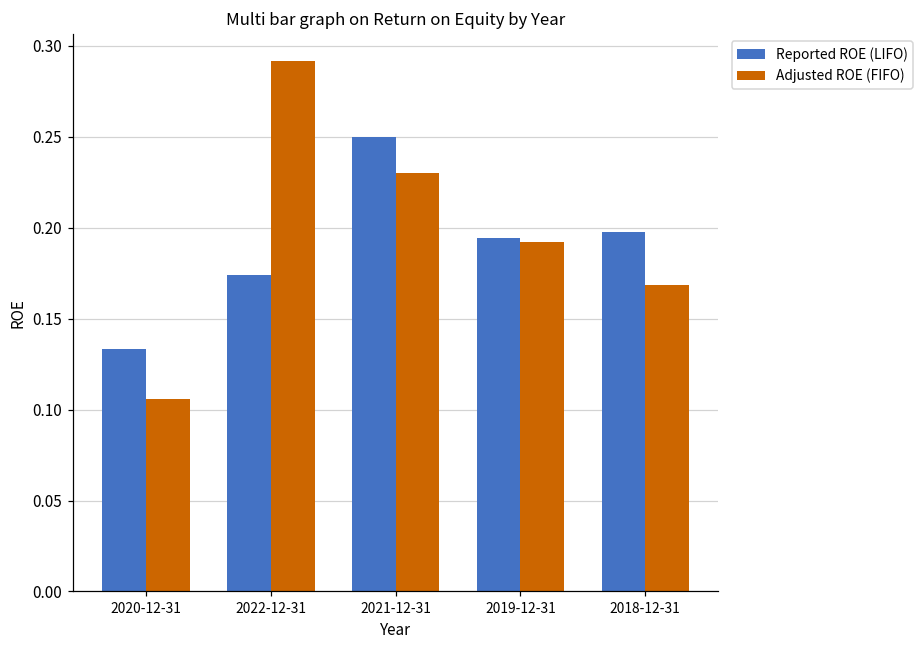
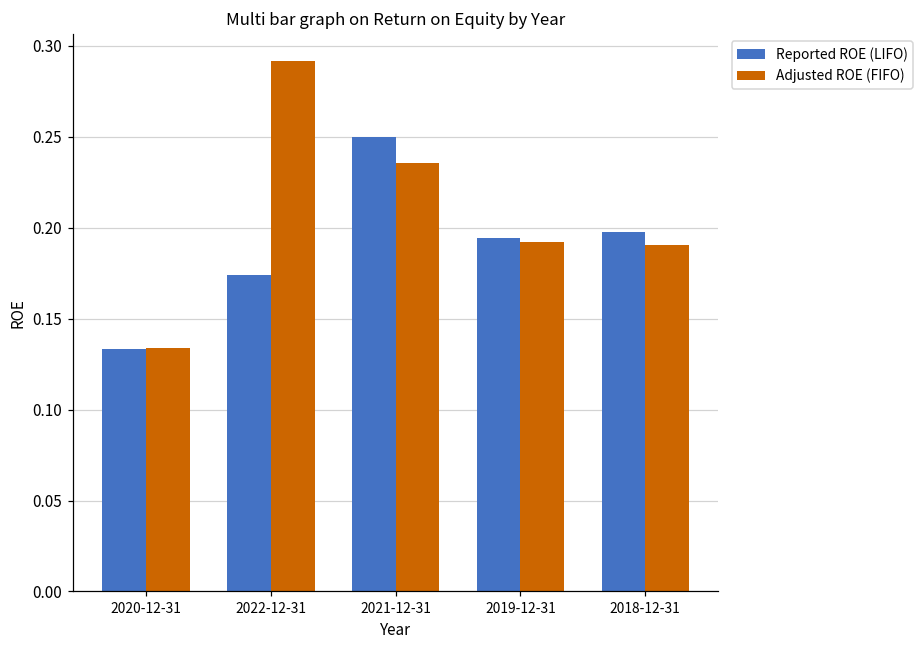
  {
    "Reported ROE (LIFO)": {
      "2020-12-31": 0.133,
      "2022-12-31": 0.174,
      "2021-12-31": 0.250,
      "2019-12-31": 0.194,
      "2018-12-31": 0.198
    },
    "Adjusted ROE (FIFO)": {
-     "2020-12-31": 0.106,
+     "2020-12-31": 0.134,
      "2022-12-31": 0.292,
-     "2021-12-31": 0.230,
+     "2021-12-31": 0.236,
      "2019-12-31": 0.192,
-     "2018-12-31": 0.169
+     "2018-12-31": 0.190
    }
  }
